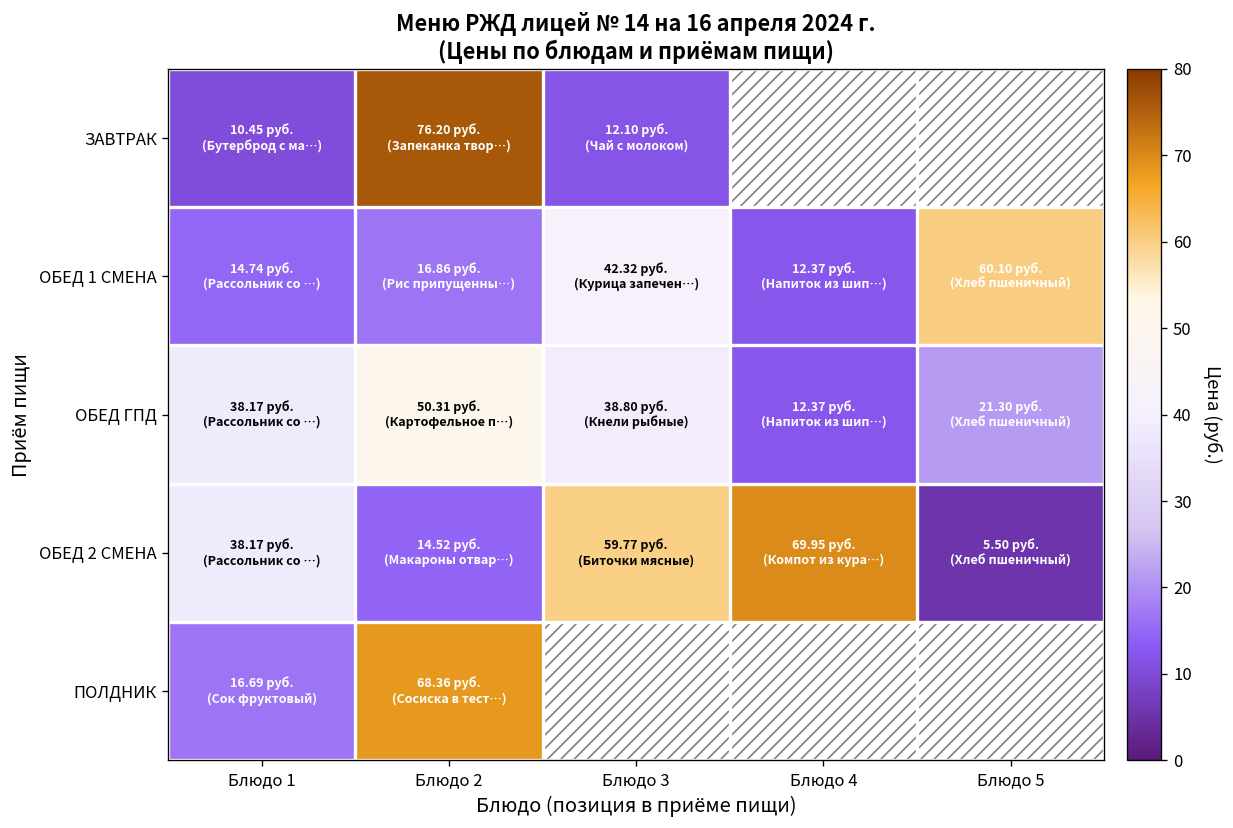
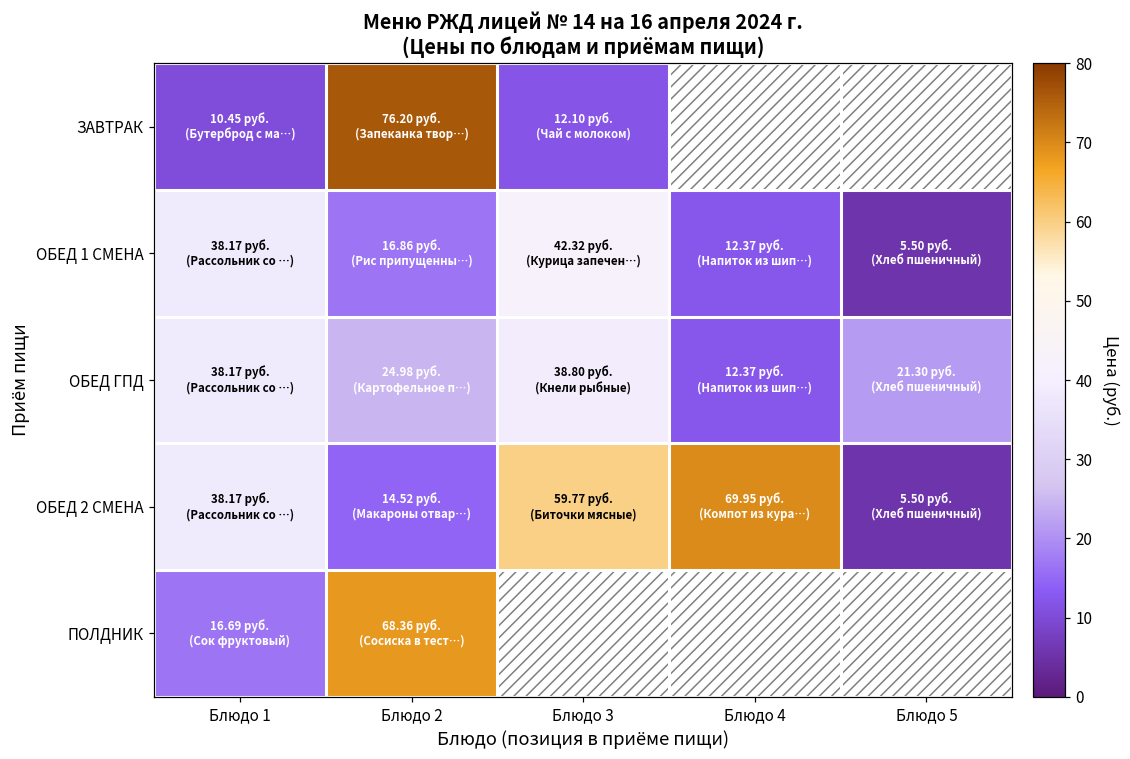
  {
    "ЗАВТРАК": {
      "Блюдо 1": 10.45,
      "Блюдо 2": 76.20,
      "Блюдо 3": 12.10
    },
    "ОБЕД 1 СМЕНА": {
-     "Блюдо 1": 14.74,
+     "Блюдо 1": 38.17,
      "Блюдо 2": 16.86,
      "Блюдо 3": 42.32,
      "Блюдо 4": 12.37,
-     "Блюдо 5": 60.10
+     "Блюдо 5": 5.50
    },
    "ОБЕД ГПД": {
      "Блюдо 1": 38.17,
-     "Блюдо 2": 50.31,
+     "Блюдо 2": 24.98,
      "Блюдо 3": 38.80,
      "Блюдо 4": 12.37,
      "Блюдо 5": 21.30
    },
    "ОБЕД 2 СМЕНА": {
      "Блюдо 1": 38.17,
      "Блюдо 2": 14.52,
      "Блюдо 3": 59.77,
      "Блюдо 4": 69.95,
      "Блюдо 5": 5.50
    },
    "ПОЛДНИК": {
      "Блюдо 1": 16.69,
      "Блюдо 2": 68.36
    }
  }
